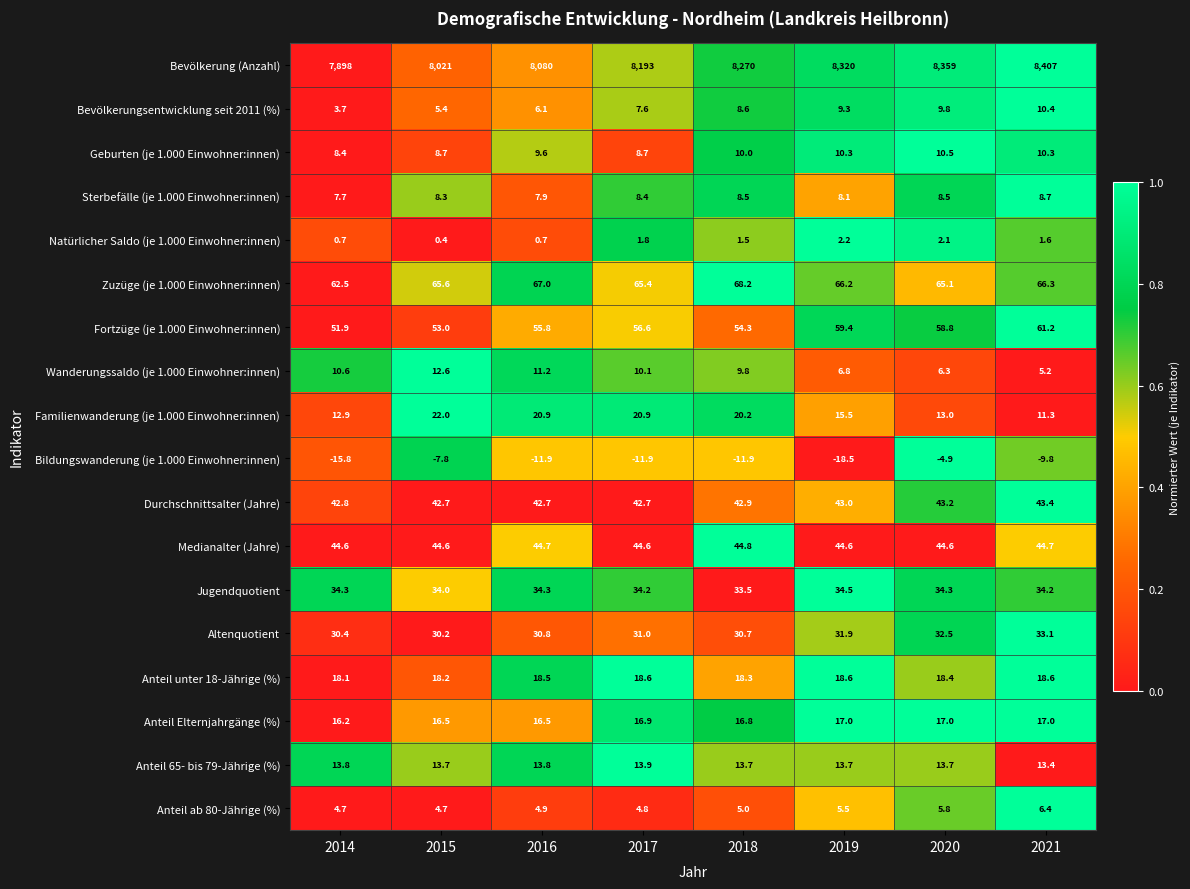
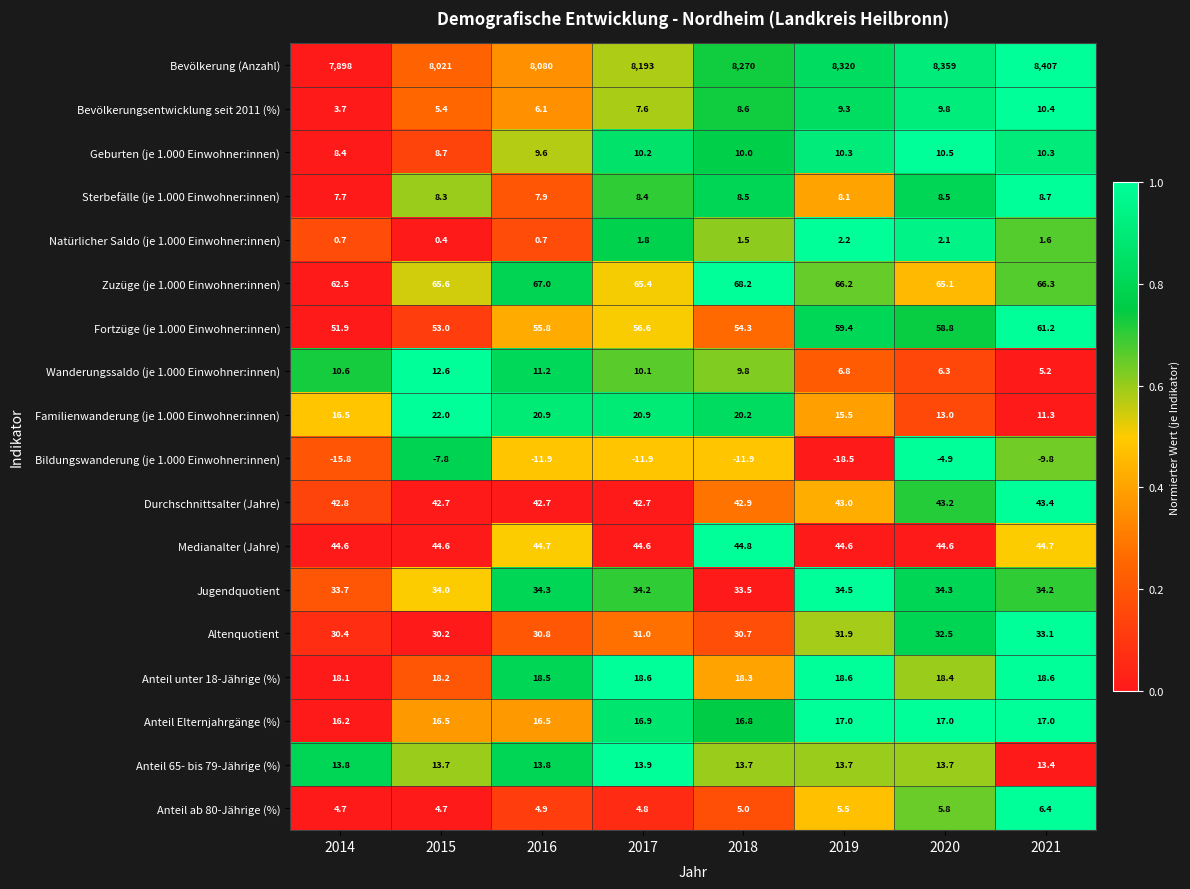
  {
    "Bevölkerung (Anzahl)": {
      "2014": "7,898",
      "2015": "8,021",
      "2016": "8,080",
      "2017": "8,193",
      "2018": "8,270",
      "2019": "8,320",
      "2020": "8,359",
      "2021": "8,407"
    },
    "Bevölkerungsentwicklung seit 2011 (%)": {
      "2014": "3.7",
      "2015": "5.4",
      "2016": "6.1",
      "2017": "7.6",
      "2018": "8.6",
      "2019": "9.3",
      "2020": "9.8",
      "2021": "10.4"
    },
    "Geburten (je 1.000 Einwohner:innen)": {
      "2014": "8.4",
      "2015": "8.7",
      "2016": "9.6",
-     "2017": "8.7",
+     "2017": "10.2",
      "2018": "10.0",
      "2019": "10.3",
      "2020": "10.5",
      "2021": "10.3"
    },
    "Sterbefälle (je 1.000 Einwohner:innen)": {
      "2014": "7.7",
      "2015": "8.3",
      "2016": "7.9",
      "2017": "8.4",
      "2018": "8.5",
      "2019": "8.1",
      "2020": "8.5",
      "2021": "8.7"
    },
    "Natürlicher Saldo (je 1.000 Einwohner:innen)": {
      "2014": "0.7",
      "2015": "0.4",
      "2016": "0.7",
      "2017": "1.8",
      "2018": "1.5",
      "2019": "2.2",
      "2020": "2.1",
      "2021": "1.6"
    },
    "Zuzüge (je 1.000 Einwohner:innen)": {
      "2014": "62.5",
      "2015": "65.6",
      "2016": "67.0",
      "2017": "65.4",
      "2018": "68.2",
      "2019": "66.2",
      "2020": "65.1",
      "2021": "66.3"
    },
    "Fortzüge (je 1.000 Einwohner:innen)": {
      "2014": "51.9",
      "2015": "53.0",
      "2016": "55.8",
      "2017": "56.6",
      "2018": "54.3",
      "2019": "59.4",
      "2020": "58.8",
      "2021": "61.2"
    },
    "Wanderungssaldo (je 1.000 Einwohner:innen)": {
      "2014": "10.6",
      "2015": "12.6",
      "2016": "11.2",
      "2017": "10.1",
      "2018": "9.8",
      "2019": "6.8",
      "2020": "6.3",
      "2021": "5.2"
    },
    "Familienwanderung (je 1.000 Einwohner:innen)": {
-     "2014": "12.9",
+     "2014": "16.5",
      "2015": "22.0",
      "2016": "20.9",
      "2017": "20.9",
      "2018": "20.2",
      "2019": "15.5",
      "2020": "13.0",
      "2021": "11.3"
    },
    "Bildungswanderung (je 1.000 Einwohner:innen)": {
      "2014": "-15.8",
      "2015": "-7.8",
      "2016": "-11.9",
      "2017": "-11.9",
      "2018": "-11.9",
      "2019": "-18.5",
      "2020": "-4.9",
      "2021": "-9.8"
    },
    "Durchschnittsalter (Jahre)": {
      "2014": "42.8",
      "2015": "42.7",
      "2016": "42.7",
      "2017": "42.7",
      "2018": "42.9",
      "2019": "43.0",
      "2020": "43.2",
      "2021": "43.4"
    },
    "Medianalter (Jahre)": {
      "2014": "44.6",
      "2015": "44.6",
      "2016": "44.7",
      "2017": "44.6",
      "2018": "44.8",
      "2019": "44.6",
      "2020": "44.6",
      "2021": "44.7"
    },
    "Jugendquotient": {
-     "2014": "34.3",
+     "2014": "33.7",
      "2015": "34.0",
      "2016": "34.3",
      "2017": "34.2",
      "2018": "33.5",
      "2019": "34.5",
      "2020": "34.3",
      "2021": "34.2"
    },
    "Altenquotient": {
      "2014": "30.4",
      "2015": "30.2",
      "2016": "30.8",
      "2017": "31.0",
      "2018": "30.7",
      "2019": "31.9",
      "2020": "32.5",
      "2021": "33.1"
    },
    "Anteil unter 18-Jährige (%)": {
      "2014": "18.1",
      "2015": "18.2",
      "2016": "18.5",
      "2017": "18.6",
      "2018": "18.3",
      "2019": "18.6",
      "2020": "18.4",
      "2021": "18.6"
    },
    "Anteil Elternjahrgänge (%)": {
      "2014": "16.2",
      "2015": "16.5",
      "2016": "16.5",
      "2017": "16.9",
      "2018": "16.8",
      "2019": "17.0",
      "2020": "17.0",
      "2021": "17.0"
    },
    "Anteil 65- bis 79-Jährige (%)": {
      "2014": "13.8",
      "2015": "13.7",
      "2016": "13.8",
      "2017": "13.9",
      "2018": "13.7",
      "2019": "13.7",
      "2020": "13.7",
      "2021": "13.4"
    },
    "Anteil ab 80-Jährige (%)": {
      "2014": "4.7",
      "2015": "4.7",
      "2016": "4.9",
      "2017": "4.8",
      "2018": "5.0",
      "2019": "5.5",
      "2020": "5.8",
      "2021": "6.4"
    }
  }
